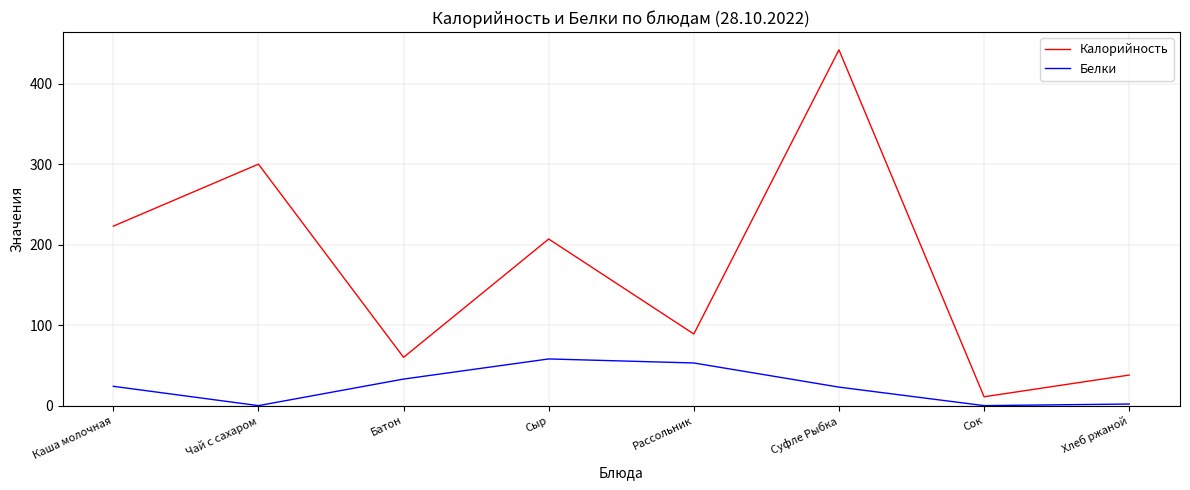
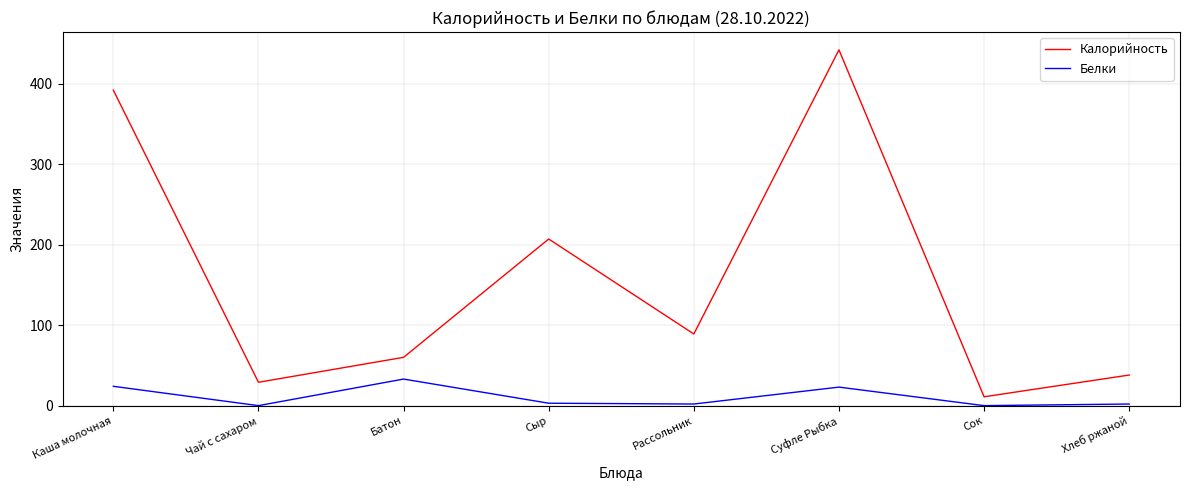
  {
    "Калорийность": {
-     "Каша молочная": 220,
-     "Чай с сахаром": 300,
+     "Каша молочная": 390,
+     "Чай с сахаром": 30,
      "Батон": 60,
      "Сыр": 210,
      "Рассольник": 90,
      "Суфле Рыбка": 440,
      "Сок": 10,
      "Хлеб ржаной": 40
    },
    "Белки": {
      "Каша молочная": 20,
      "Чай с сахаром": 0,
      "Батон": 30,
-     "Сыр": 60,
-     "Рассольник": 50,
+     "Сыр": 0,
+     "Рассольник": 0,
      "Суфле Рыбка": 20,
      "Сок": 0,
      "Хлеб ржаной": 0
    }
  }
